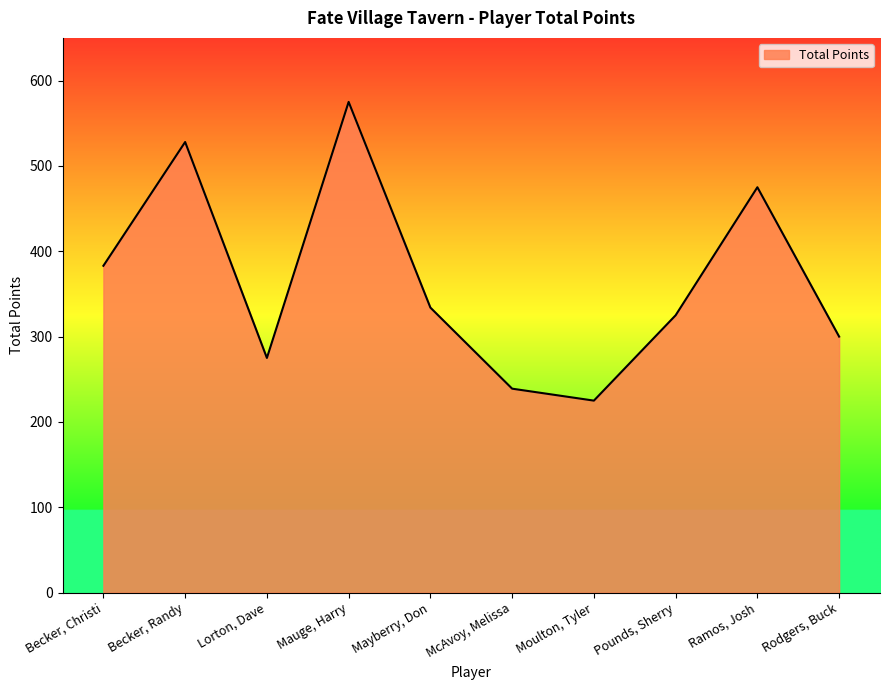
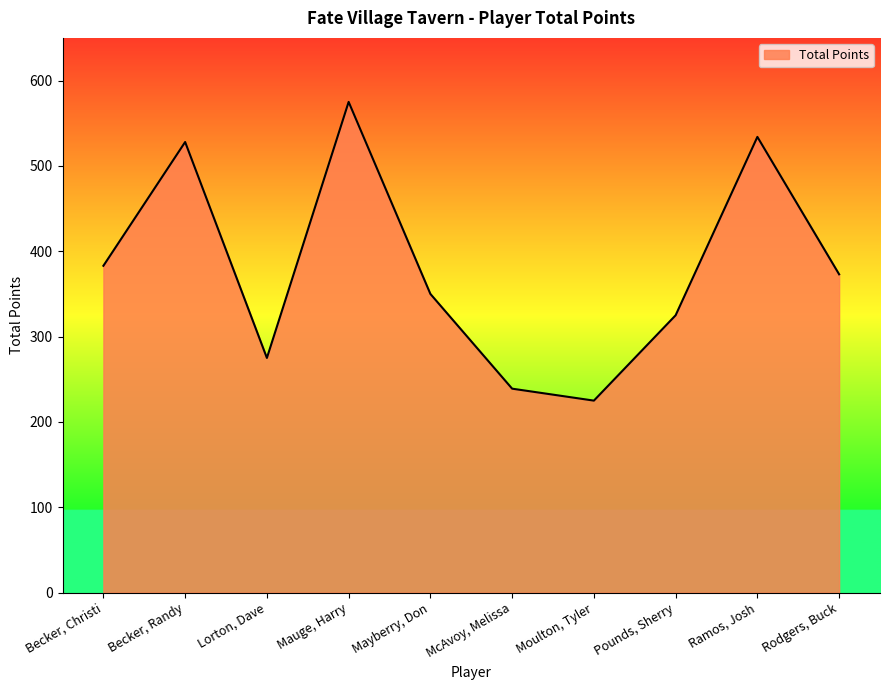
  {
    "Becker, Christi": 380,
    "Becker, Randy": 530,
    "Lorton, Dave": 280,
    "Mauge, Harry": 580,
-   "Mayberry, Don": 330,
+   "Mayberry, Don": 350,
    "McAvoy, Melissa": 240,
    "Moulton, Tyler": 230,
    "Pounds, Sherry": 330,
-   "Ramos, Josh": 480,
-   "Rodgers, Buck": 300
+   "Ramos, Josh": 530,
+   "Rodgers, Buck": 370
  }
